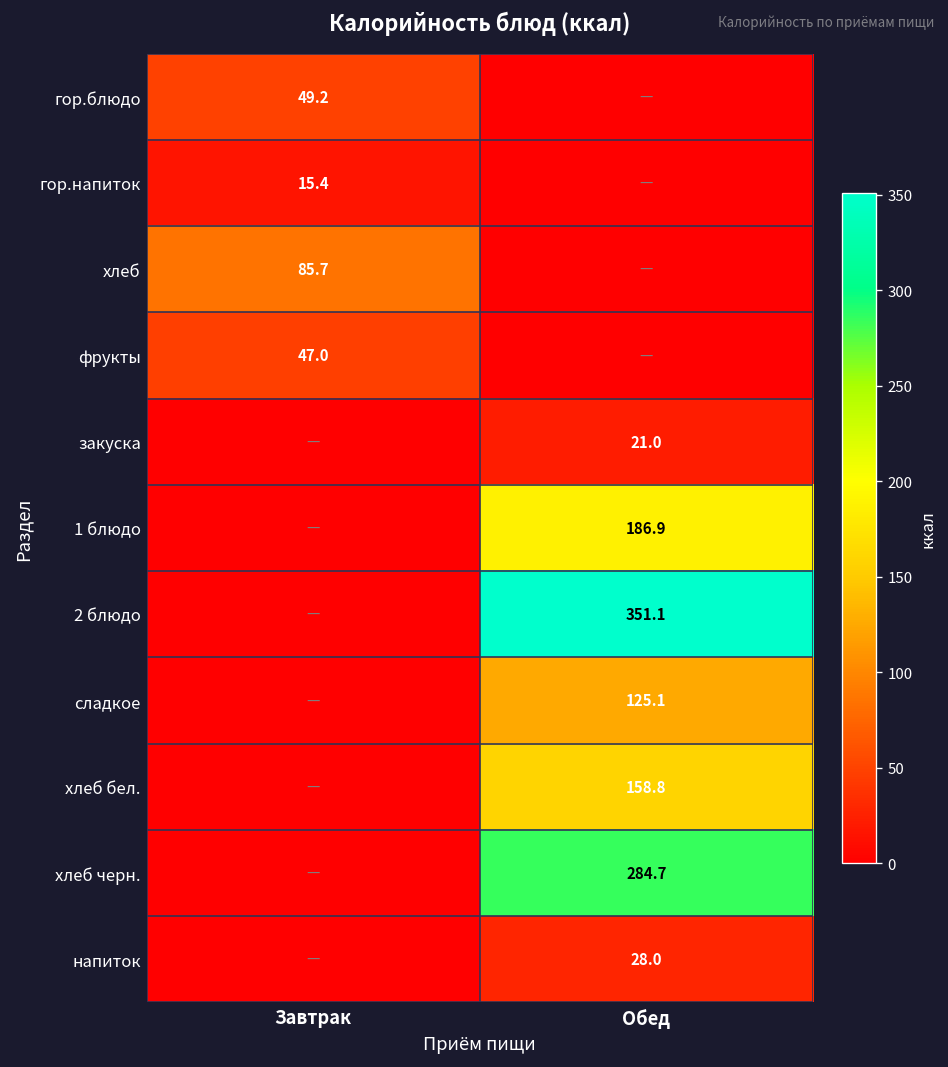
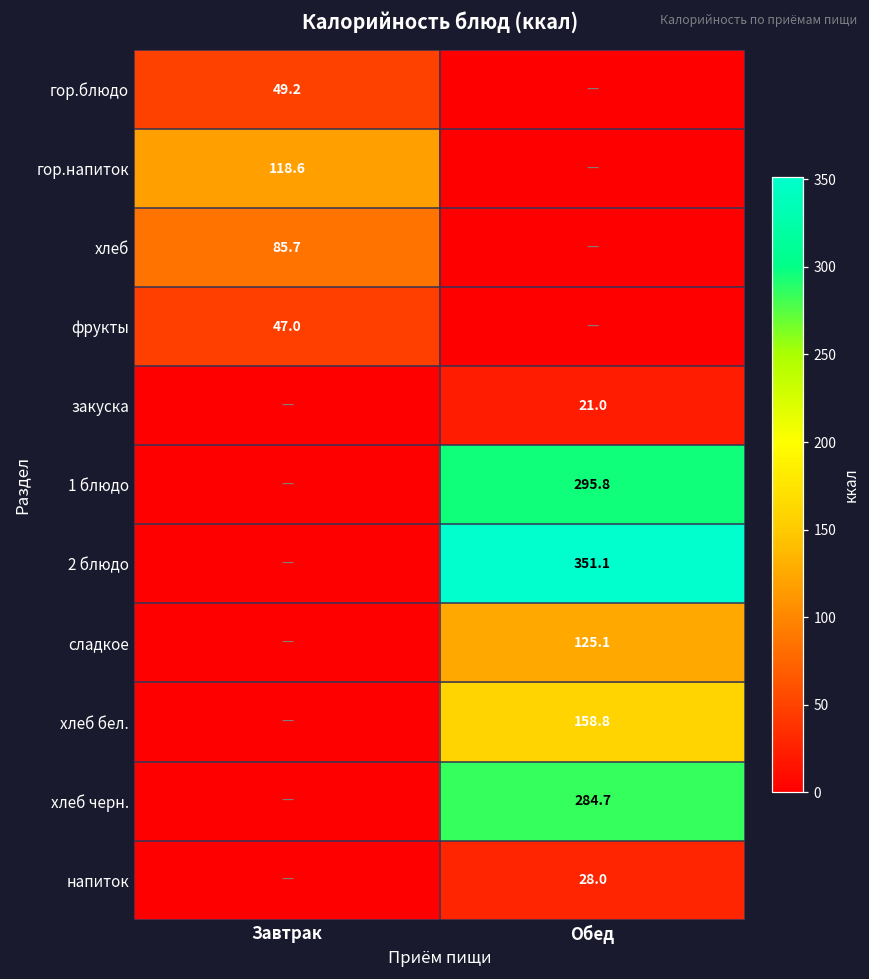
  {
    "гор.блюдо": {
      "Завтрак": 49.2
    },
    "гор.напиток": {
-     "Завтрак": 15.4
+     "Завтрак": 118.6
    },
    "хлеб": {
      "Завтрак": 85.7
    },
    "фрукты": {
      "Завтрак": 47.0
    },
    "закуска": {
      "Обед": 21.0
    },
    "1 блюдо": {
-     "Обед": 186.9
+     "Обед": 295.8
    },
    "2 блюдо": {
      "Обед": 351.1
    },
    "сладкое": {
      "Обед": 125.1
    },
    "хлеб бел.": {
      "Обед": 158.8
    },
    "хлеб черн.": {
      "Обед": 284.7
    },
    "напиток": {
      "Обед": 28.0
    }
  }
